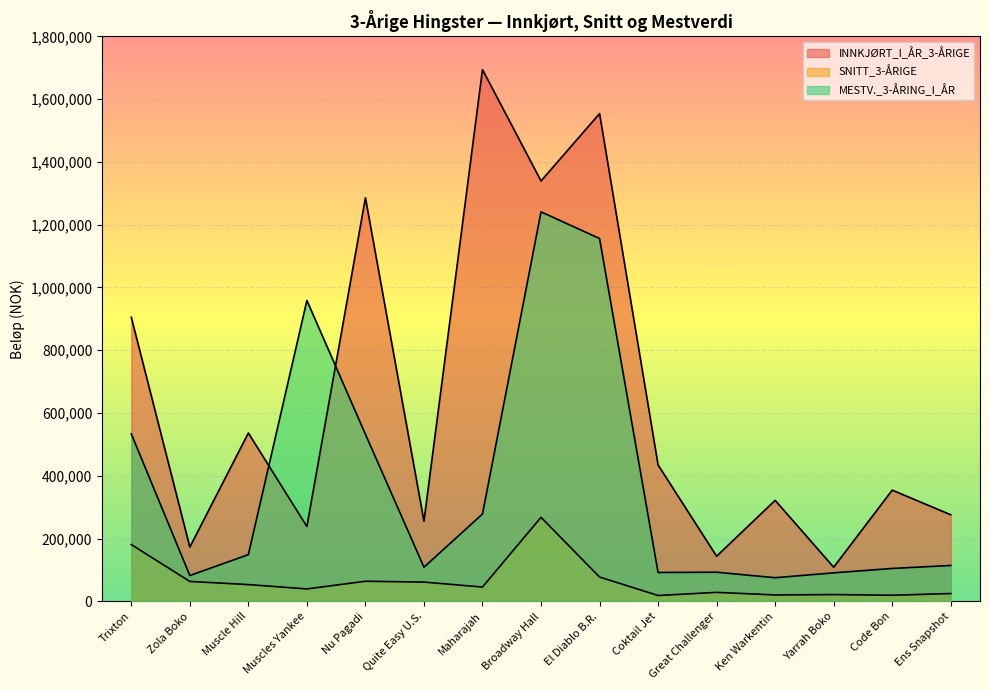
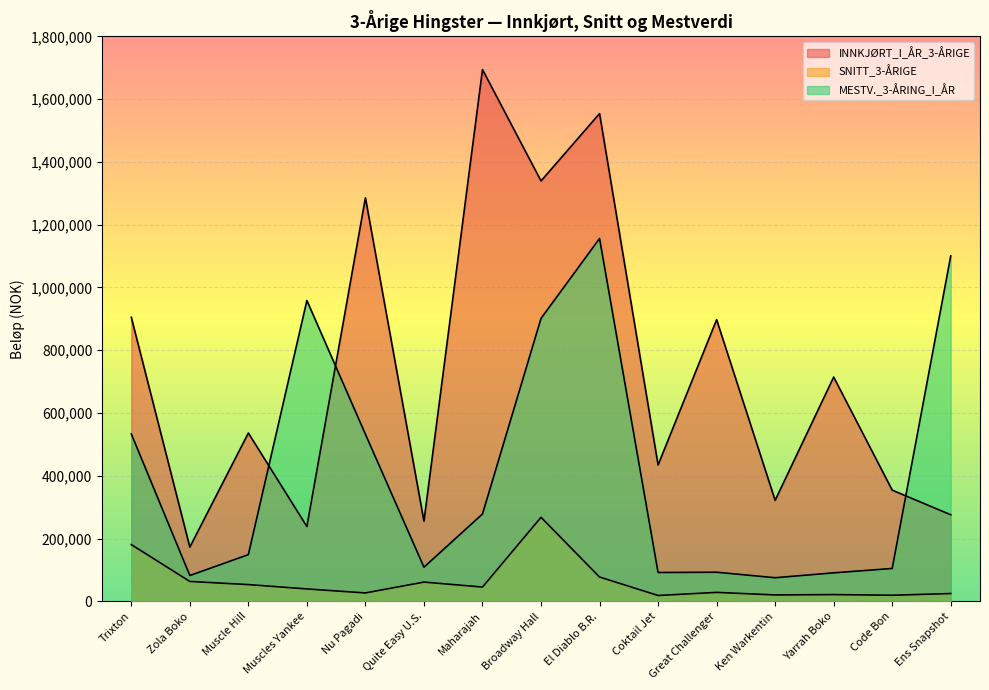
  {
    "INNKJØRT_I_ÅR_3-ÅRIGE": {
      "Trixton": "910,000",
      "Zola Boko": "170,000",
      "Muscle Hill": "540,000",
      "Muscles Yankee": "240,000",
      "Nu Pagadi": "1,290,000",
      "Quite Easy U.S.": "260,000",
      "Maharajah": "1,690,000",
      "Broadway Hall": "1,340,000",
      "El Diablo B.R.": "1,550,000",
      "Coktail Jet": "430,000",
-     "Great Challenger": "140,000",
+     "Great Challenger": "900,000",
      "Ken Warkentin": "320,000",
-     "Yarrah Boko": "110,000",
+     "Yarrah Boko": "710,000",
      "Code Bon": "350,000",
      "Ens Snapshot": "280,000"
    },
    "SNITT_3-ÅRIGE": {
      "Trixton": "180,000",
      "Zola Boko": "60,000",
      "Muscle Hill": "50,000",
      "Muscles Yankee": "40,000",
-     "Nu Pagadi": "60,000",
+     "Nu Pagadi": "30,000",
      "Quite Easy U.S.": "60,000",
      "Maharajah": "50,000",
      "Broadway Hall": "270,000",
      "El Diablo B.R.": "80,000",
      "Coktail Jet": "20,000",
      "Great Challenger": "30,000",
      "Ken Warkentin": "20,000",
      "Yarrah Boko": "20,000",
      "Code Bon": "20,000",
      "Ens Snapshot": "30,000"
    },
    "MESTV._3-ÅRING_I_ÅR": {
      "Trixton": "530,000",
      "Zola Boko": "80,000",
      "Muscle Hill": "150,000",
      "Muscles Yankee": "960,000",
      "Nu Pagadi": "530,000",
      "Quite Easy U.S.": "110,000",
      "Maharajah": "280,000",
-     "Broadway Hall": "1,240,000",
+     "Broadway Hall": "900,000",
      "El Diablo B.R.": "1,160,000",
      "Coktail Jet": "90,000",
      "Great Challenger": "90,000",
      "Ken Warkentin": "80,000",
      "Yarrah Boko": "90,000",
      "Code Bon": "110,000",
-     "Ens Snapshot": "110,000"
+     "Ens Snapshot": "1,100,000"
    }
  }
